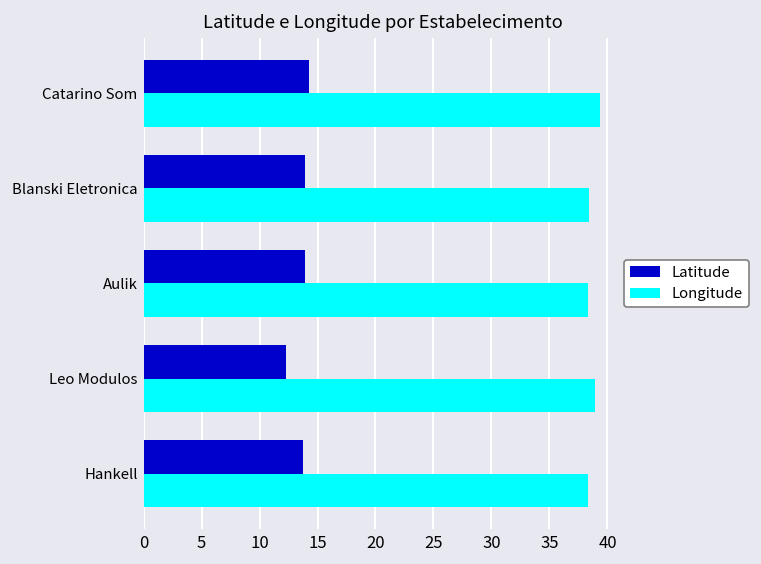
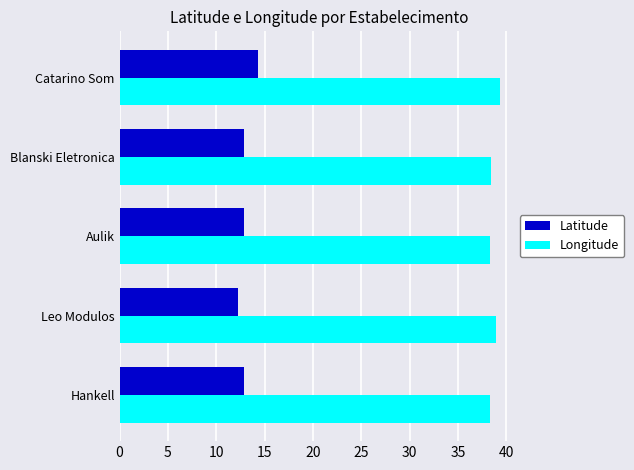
  {
    "Latitude": {
      "Catarino Som": 14,
-     "Blanski Eletronica": 14,
-     "Aulik": 14,
+     "Blanski Eletronica": 13,
+     "Aulik": 13,
      "Leo Modulos": 12,
-     "Hankell": 14
+     "Hankell": 13
    },
    "Longitude": {
      "Catarino Som": 39,
      "Blanski Eletronica": 38,
      "Aulik": 38,
      "Leo Modulos": 39,
      "Hankell": 38
    }
  }
